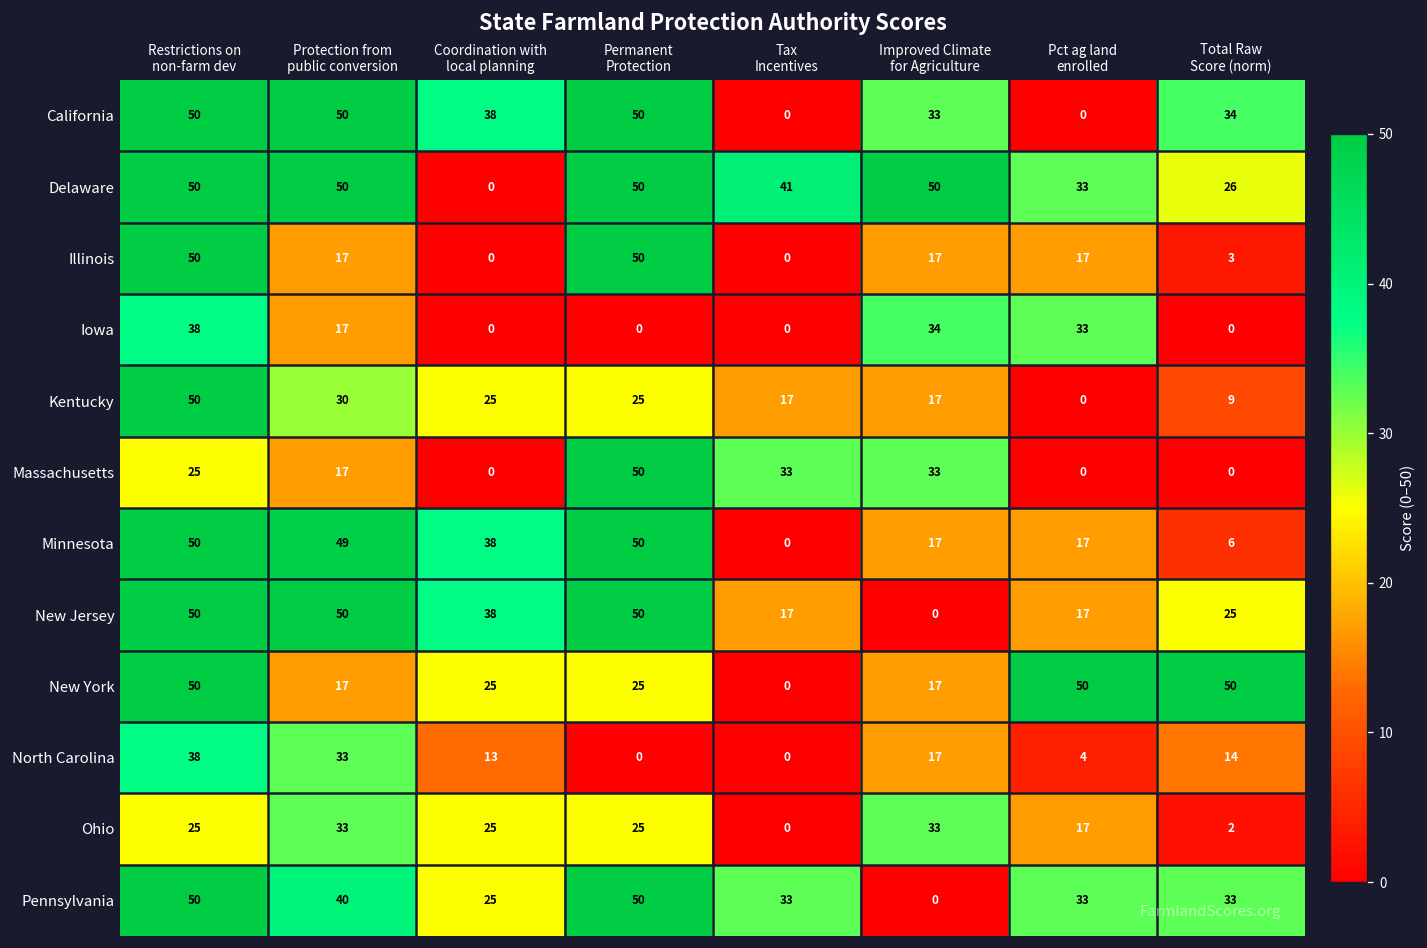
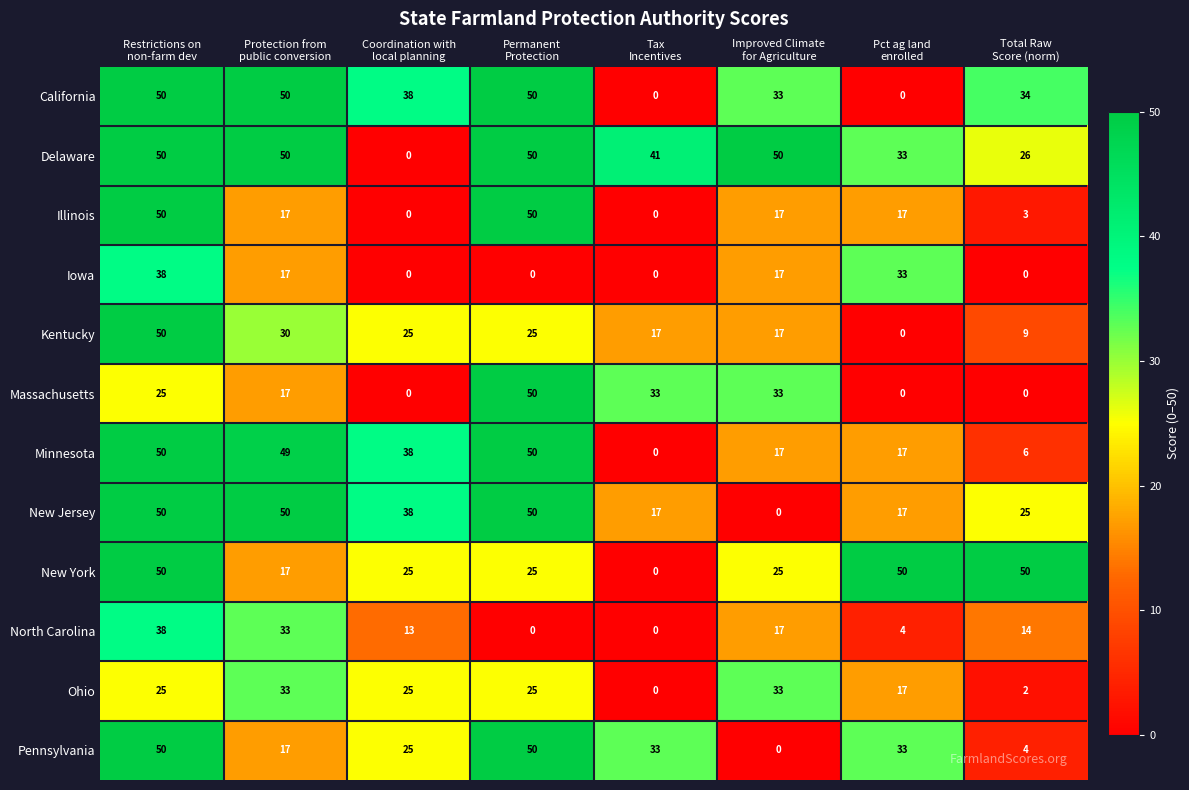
  {
    "California": {
      "Restrictions on non-farm dev": 50,
      "Protection from public conversion": 50,
      "Coordination with local planning": 38,
      "Permanent Protection": 50,
      "Tax Incentives": 0,
      "Improved Climate for Agriculture": 33,
      "Pct ag land enrolled": 0,
      "Total Raw Score (norm)": 34
    },
    "Delaware": {
      "Restrictions on non-farm dev": 50,
      "Protection from public conversion": 50,
      "Coordination with local planning": 0,
      "Permanent Protection": 50,
      "Tax Incentives": 41,
      "Improved Climate for Agriculture": 50,
      "Pct ag land enrolled": 33,
      "Total Raw Score (norm)": 26
    },
    "Illinois": {
      "Restrictions on non-farm dev": 50,
      "Protection from public conversion": 17,
      "Coordination with local planning": 0,
      "Permanent Protection": 50,
      "Tax Incentives": 0,
      "Improved Climate for Agriculture": 17,
      "Pct ag land enrolled": 17,
      "Total Raw Score (norm)": 3
    },
    "Iowa": {
      "Restrictions on non-farm dev": 38,
      "Protection from public conversion": 17,
      "Coordination with local planning": 0,
      "Permanent Protection": 0,
      "Tax Incentives": 0,
-     "Improved Climate for Agriculture": 34,
+     "Improved Climate for Agriculture": 17,
      "Pct ag land enrolled": 33,
      "Total Raw Score (norm)": 0
    },
    "Kentucky": {
      "Restrictions on non-farm dev": 50,
      "Protection from public conversion": 30,
      "Coordination with local planning": 25,
      "Permanent Protection": 25,
      "Tax Incentives": 17,
      "Improved Climate for Agriculture": 17,
      "Pct ag land enrolled": 0,
      "Total Raw Score (norm)": 9
    },
    "Massachusetts": {
      "Restrictions on non-farm dev": 25,
      "Protection from public conversion": 17,
      "Coordination with local planning": 0,
      "Permanent Protection": 50,
      "Tax Incentives": 33,
      "Improved Climate for Agriculture": 33,
      "Pct ag land enrolled": 0,
      "Total Raw Score (norm)": 0
    },
    "Minnesota": {
      "Restrictions on non-farm dev": 50,
      "Protection from public conversion": 49,
      "Coordination with local planning": 38,
      "Permanent Protection": 50,
      "Tax Incentives": 0,
      "Improved Climate for Agriculture": 17,
      "Pct ag land enrolled": 17,
      "Total Raw Score (norm)": 6
    },
    "New Jersey": {
      "Restrictions on non-farm dev": 50,
      "Protection from public conversion": 50,
      "Coordination with local planning": 38,
      "Permanent Protection": 50,
      "Tax Incentives": 17,
      "Improved Climate for Agriculture": 0,
      "Pct ag land enrolled": 17,
      "Total Raw Score (norm)": 25
    },
    "New York": {
      "Restrictions on non-farm dev": 50,
      "Protection from public conversion": 17,
      "Coordination with local planning": 25,
      "Permanent Protection": 25,
      "Tax Incentives": 0,
-     "Improved Climate for Agriculture": 17,
+     "Improved Climate for Agriculture": 25,
      "Pct ag land enrolled": 50,
      "Total Raw Score (norm)": 50
    },
    "North Carolina": {
      "Restrictions on non-farm dev": 38,
      "Protection from public conversion": 33,
      "Coordination with local planning": 13,
      "Permanent Protection": 0,
      "Tax Incentives": 0,
      "Improved Climate for Agriculture": 17,
      "Pct ag land enrolled": 4,
      "Total Raw Score (norm)": 14
    },
    "Ohio": {
      "Restrictions on non-farm dev": 25,
      "Protection from public conversion": 33,
      "Coordination with local planning": 25,
      "Permanent Protection": 25,
      "Tax Incentives": 0,
      "Improved Climate for Agriculture": 33,
      "Pct ag land enrolled": 17,
      "Total Raw Score (norm)": 2
    },
    "Pennsylvania": {
      "Restrictions on non-farm dev": 50,
-     "Protection from public conversion": 40,
+     "Protection from public conversion": 17,
      "Coordination with local planning": 25,
      "Permanent Protection": 50,
      "Tax Incentives": 33,
      "Improved Climate for Agriculture": 0,
      "Pct ag land enrolled": 33,
-     "Total Raw Score (norm)": 33
+     "Total Raw Score (norm)": 4
    }
  }
